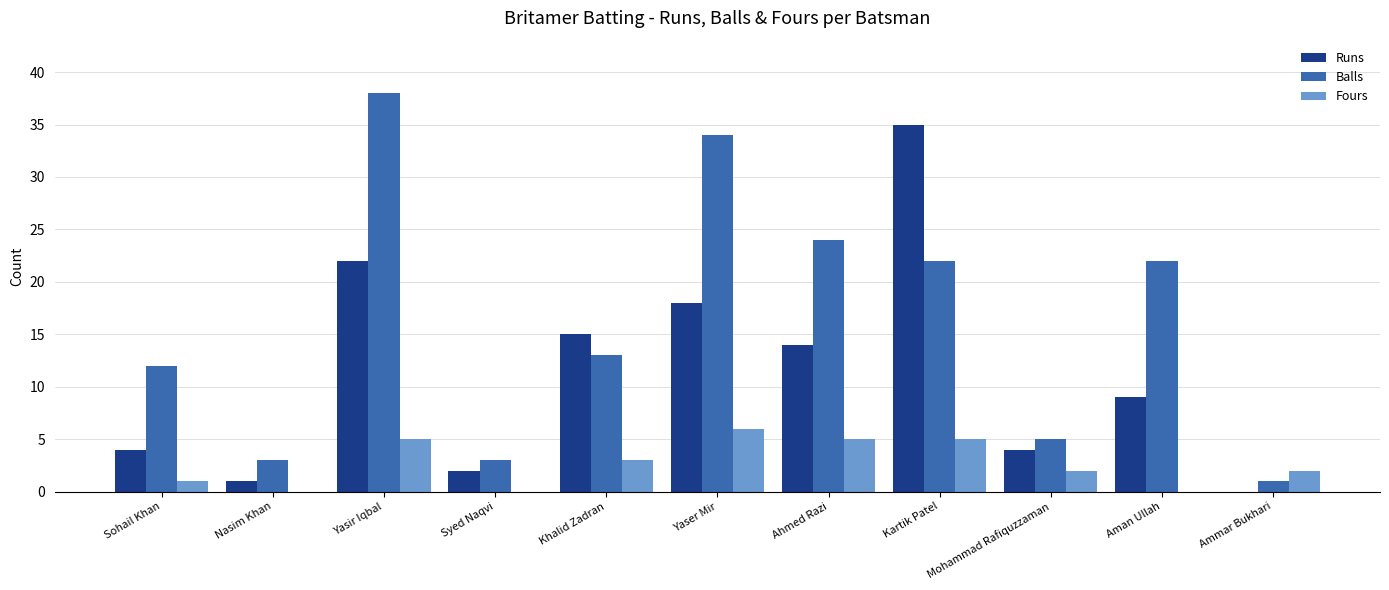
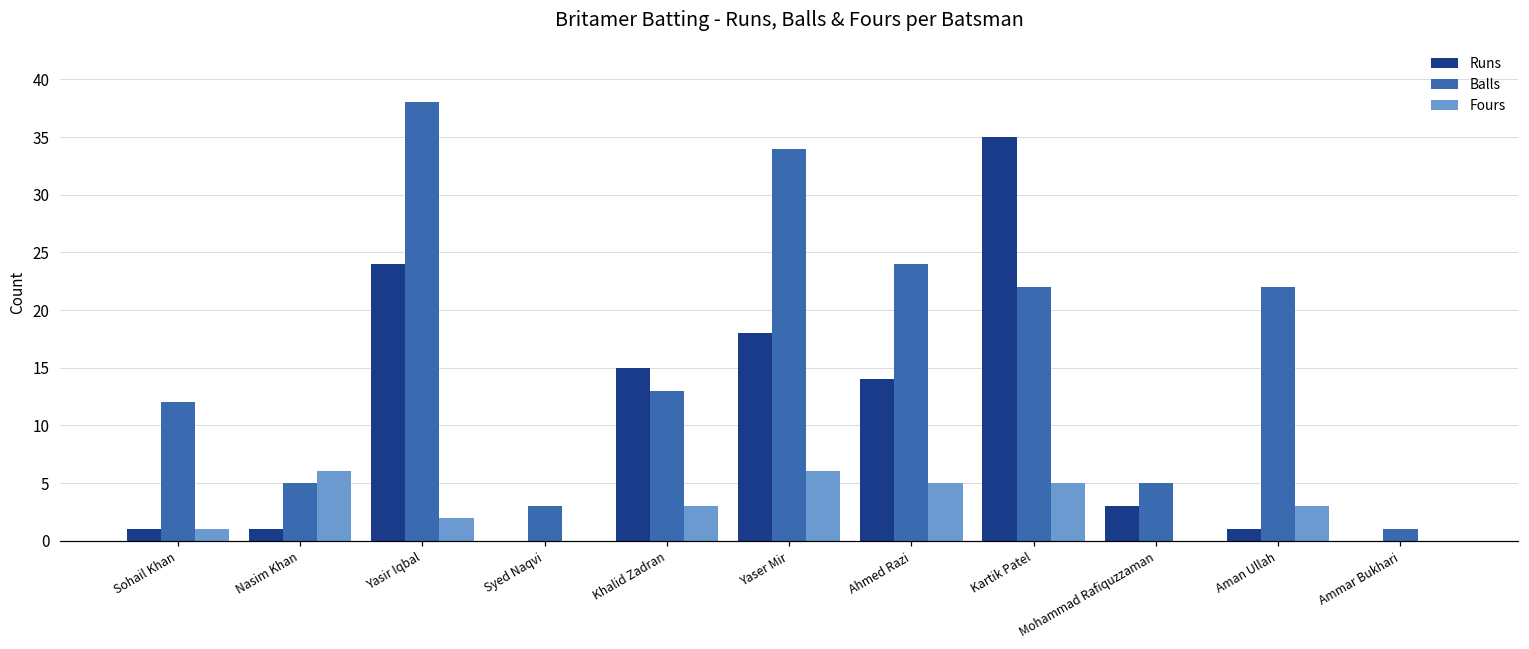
  {
    "Runs": {
-     "Sohail Khan": 4,
+     "Sohail Khan": 1,
      "Nasim Khan": 1,
-     "Yasir Iqbal": 22,
-     "Syed Naqvi": 2,
+     "Yasir Iqbal": 24,
+     "Syed Naqvi": 0,
      "Khalid Zadran": 15,
      "Yaser Mir": 18,
      "Ahmed Razi": 14,
      "Kartik Patel": 35,
-     "Mohammad Rafiquzzaman": 4,
-     "Aman Ullah": 9,
+     "Mohammad Rafiquzzaman": 3,
+     "Aman Ullah": 1,
      "Ammar Bukhari": 0
    },
    "Balls": {
      "Sohail Khan": 12,
-     "Nasim Khan": 3,
+     "Nasim Khan": 5,
      "Yasir Iqbal": 38,
      "Syed Naqvi": 3,
      "Khalid Zadran": 13,
      "Yaser Mir": 34,
      "Ahmed Razi": 24,
      "Kartik Patel": 22,
      "Mohammad Rafiquzzaman": 5,
      "Aman Ullah": 22,
      "Ammar Bukhari": 1
    },
    "Fours": {
      "Sohail Khan": 1,
-     "Nasim Khan": 0,
-     "Yasir Iqbal": 5,
+     "Nasim Khan": 6,
+     "Yasir Iqbal": 2,
      "Syed Naqvi": 0,
      "Khalid Zadran": 3,
      "Yaser Mir": 6,
      "Ahmed Razi": 5,
      "Kartik Patel": 5,
-     "Mohammad Rafiquzzaman": 2,
-     "Aman Ullah": 0,
-     "Ammar Bukhari": 2
+     "Mohammad Rafiquzzaman": 0,
+     "Aman Ullah": 3,
+     "Ammar Bukhari": 0
    }
  }
